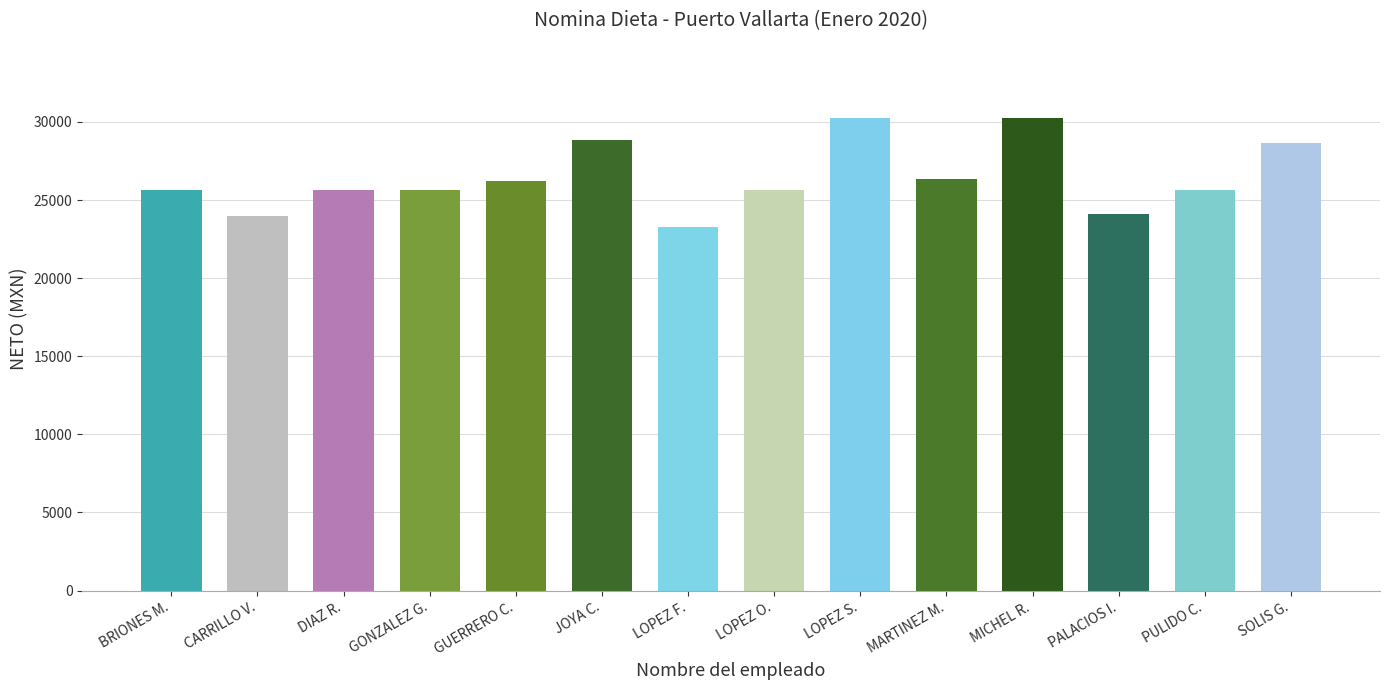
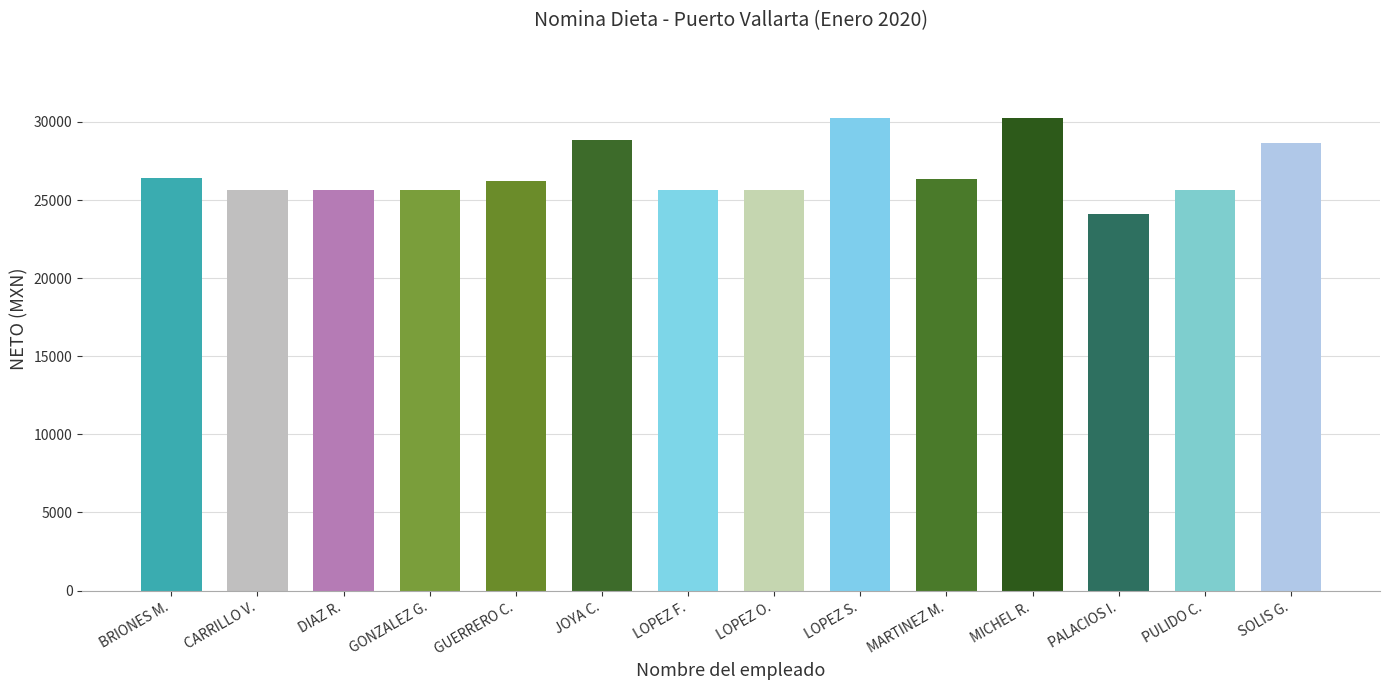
  {
-   "BRIONES M.": 25600,
-   "CARRILLO V.": 24000,
+   "BRIONES M.": 26400,
+   "CARRILLO V.": 25600,
    "DIAZ R.": 25600,
    "GONZALEZ G.": 25600,
    "GUERRERO C.": 26200,
    "JOYA C.": 28900,
-   "LOPEZ F.": 23300,
+   "LOPEZ F.": 25600,
    "LOPEZ O.": 25600,
    "LOPEZ S.": 30300,
    "MARTINEZ M.": 26300,
    "MICHEL R.": 30300,
    "PALACIOS I.": 24100,
    "PULIDO C.": 25600,
    "SOLIS G.": 28700
  }
